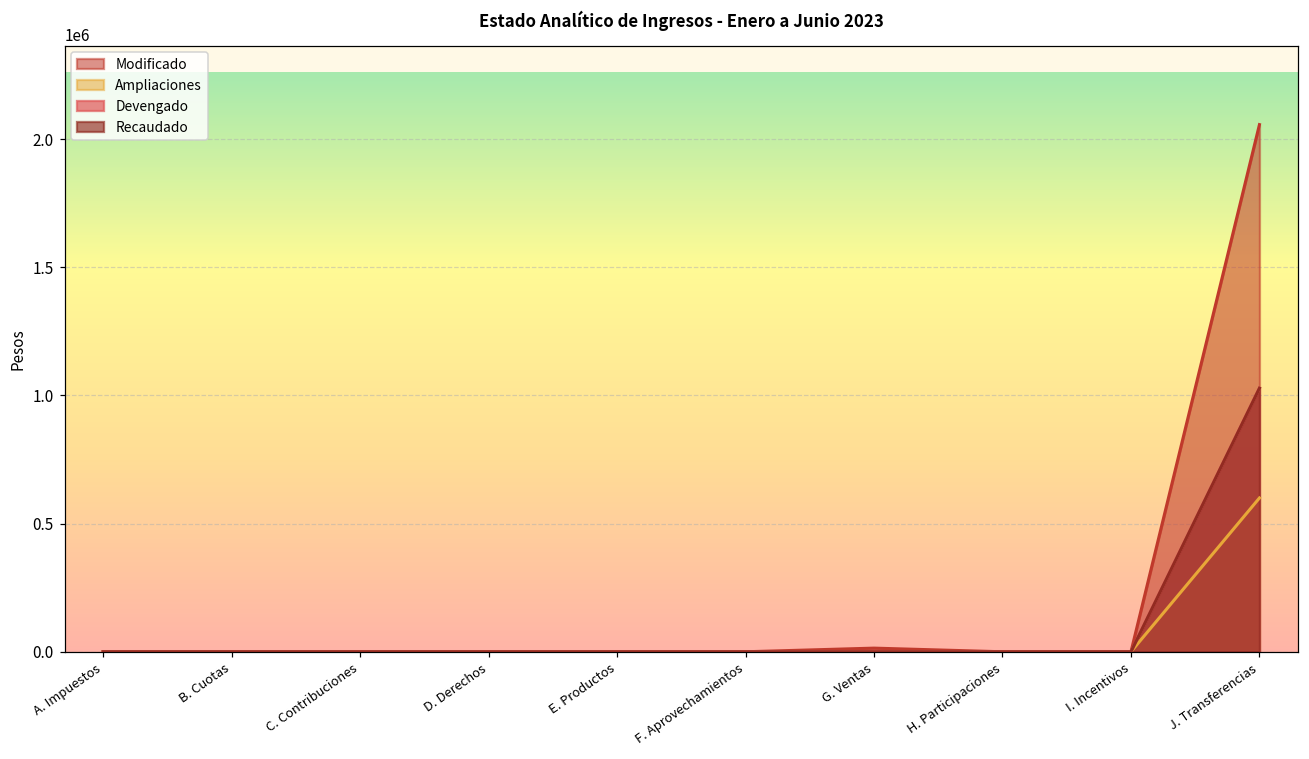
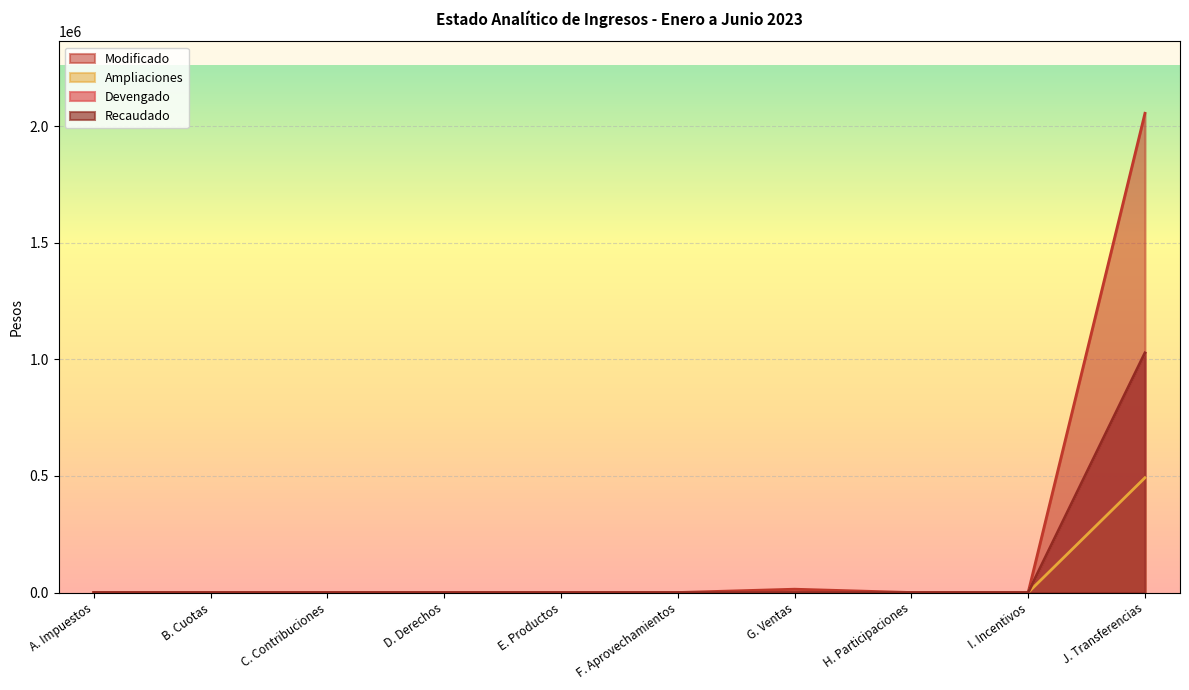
  {
    "Ampliaciones": {
-     "J. Transferencias": 600000
+     "J. Transferencias": 490000
    }
  }
